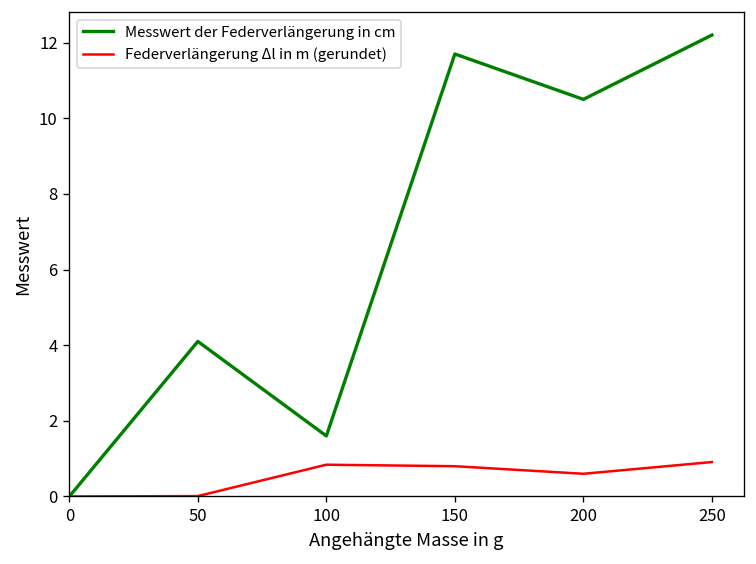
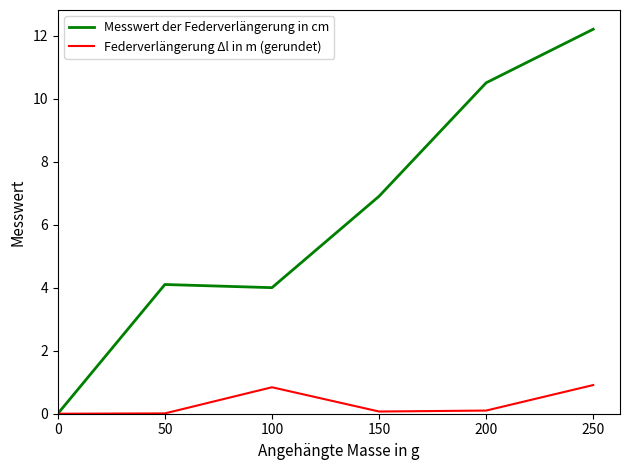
  {
    "Messwert der Federverlängerung in cm": {
      "50": 4.1,
-     "100": 1.6,
-     "150": 11.7,
+     "100": 4.0,
+     "150": 6.9,
      "200": 10.5,
      "250": 12.2
    },
    "Federverlängerung Δl in m (gerundet)": {
      "50": 0.0,
      "100": 0.8,
-     "150": 0.8,
-     "200": 0.6,
+     "150": 0.1,
+     "200": 0.1,
      "250": 0.9
    }
  }
